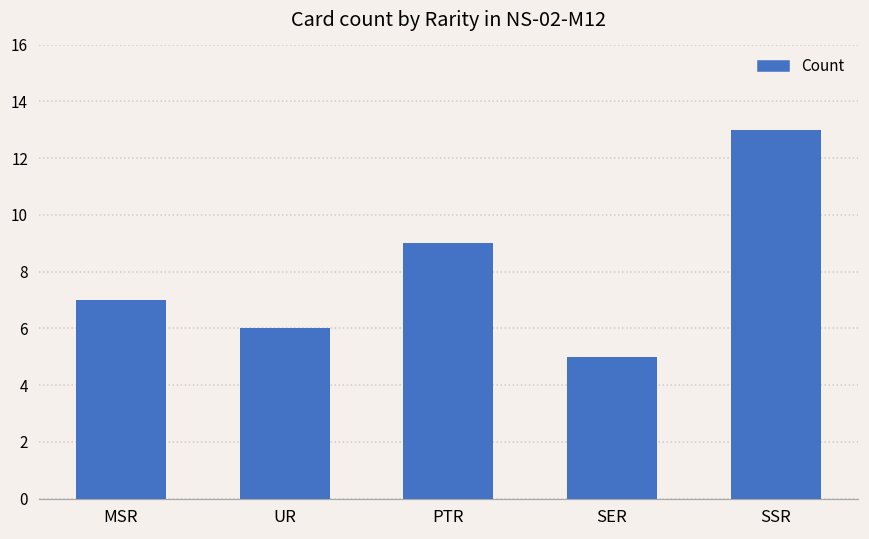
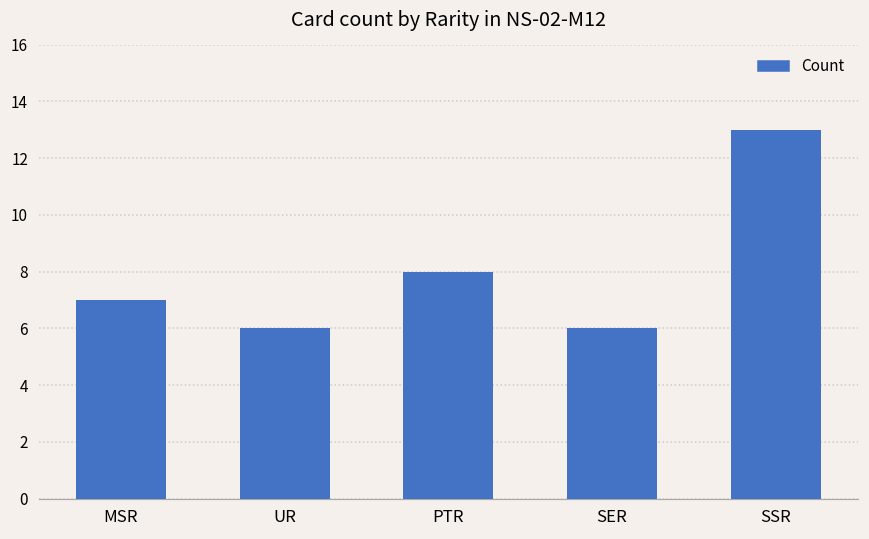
  {
    "MSR": 7,
    "UR": 6,
-   "PTR": 9,
-   "SER": 5,
+   "PTR": 8,
+   "SER": 6,
    "SSR": 13
  }
